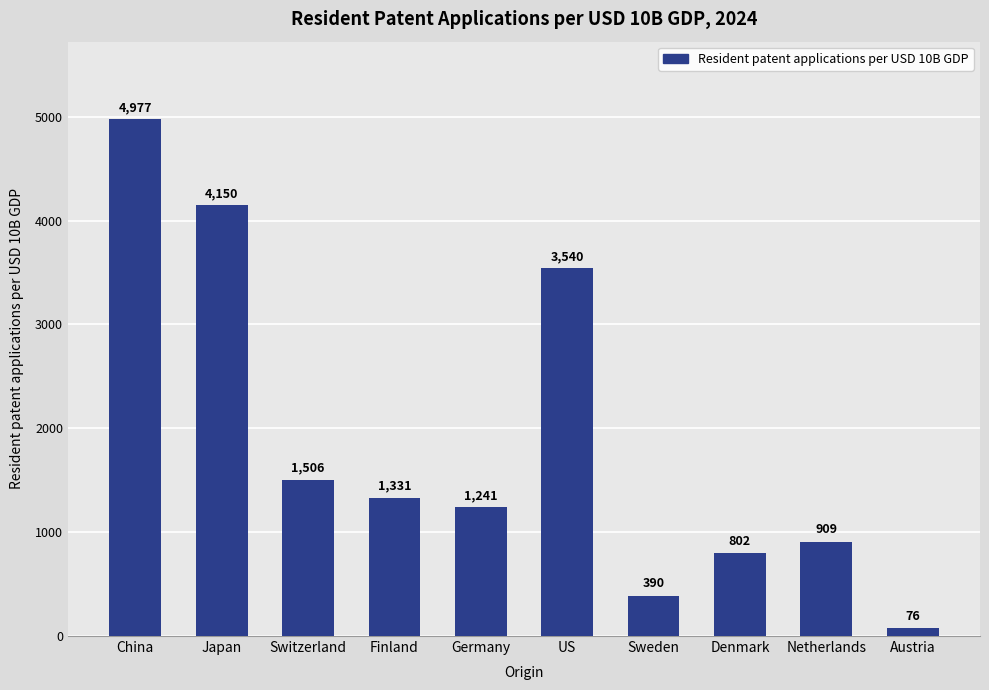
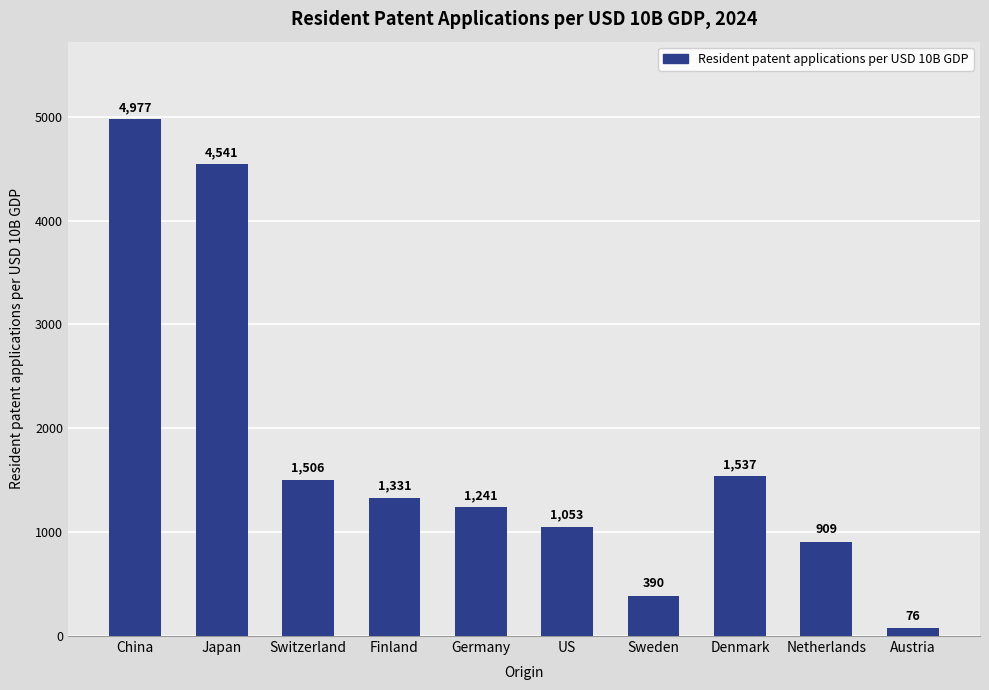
  {
    "China": "4,977",
-   "Japan": "4,150",
+   "Japan": "4,541",
    "Switzerland": "1,506",
    "Finland": "1,331",
    "Germany": "1,241",
-   "US": "3,540",
+   "US": "1,053",
    "Sweden": "390",
-   "Denmark": "802",
+   "Denmark": "1,537",
    "Netherlands": "909",
    "Austria": "76"
  }
